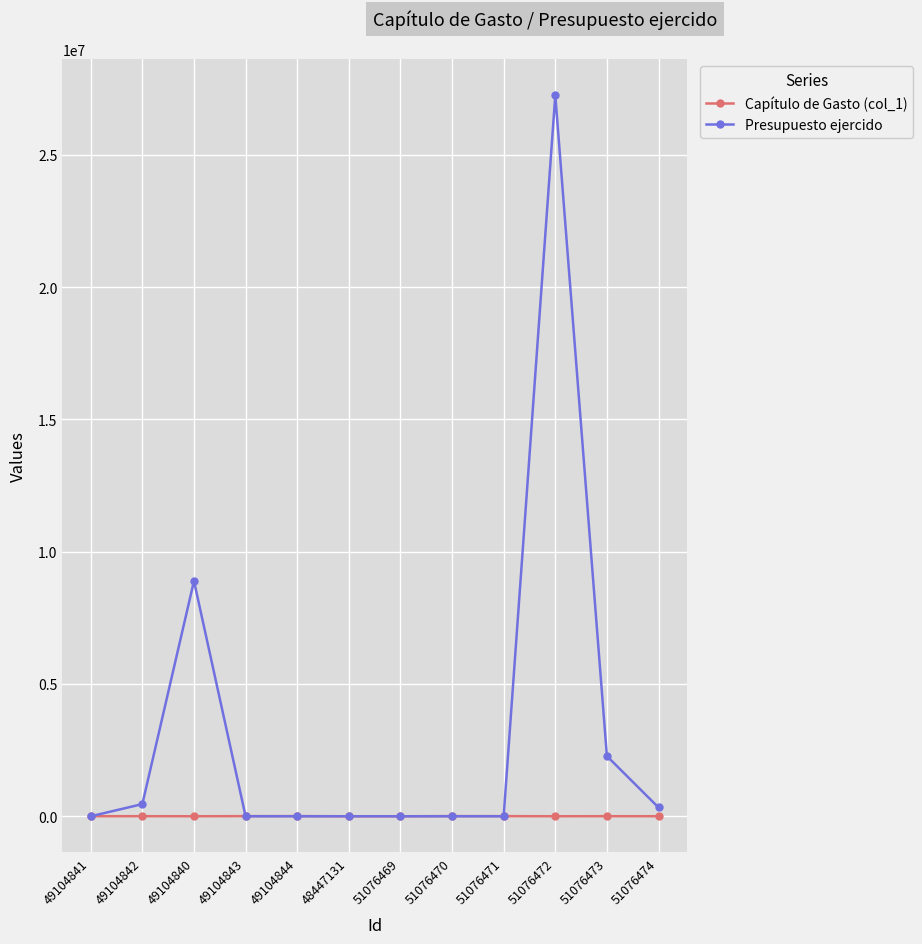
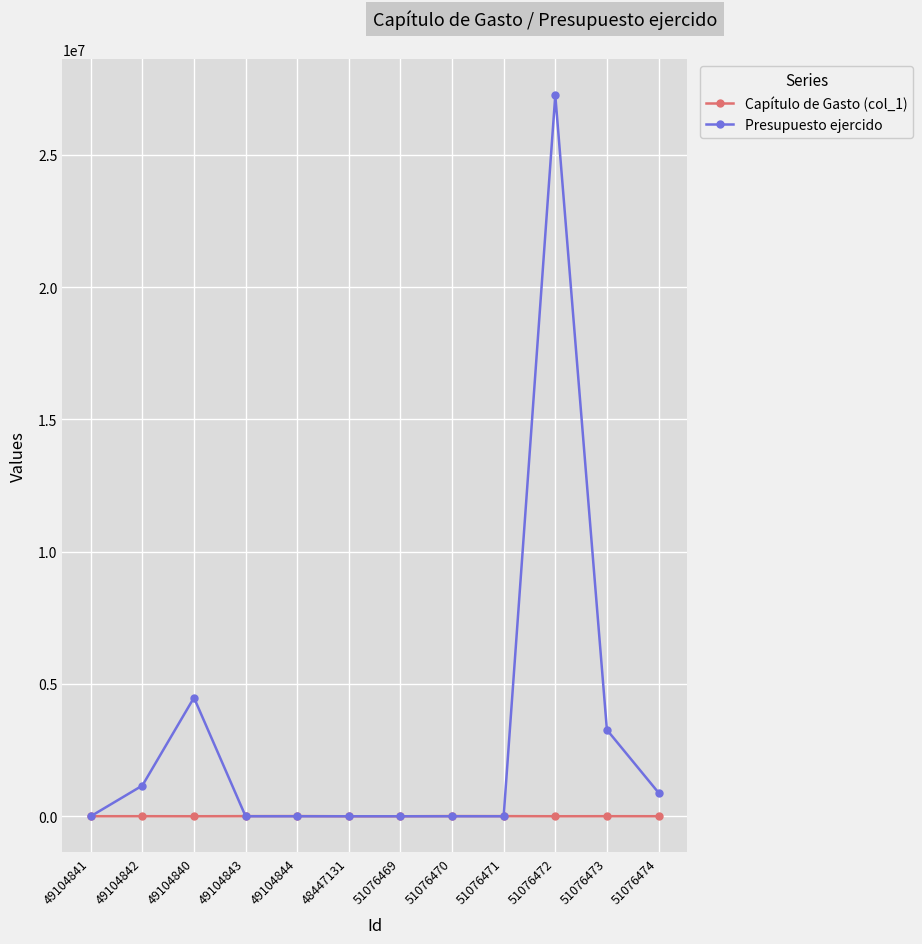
  {
    "Capítulo de Gasto (col_1)": {
      "49104842": 0,
      "49104840": 0,
      "51076472": 0,
      "51076473": 0,
      "51076474": 0
    },
    "Presupuesto ejercido": {
-     "49104842": 500000,
-     "49104840": 8900000,
+     "49104842": 1200000,
+     "49104840": 4500000,
      "51076472": 27300000,
-     "51076473": 2300000,
-     "51076474": 300000
+     "51076473": 3300000,
+     "51076474": 900000
    }
  }
